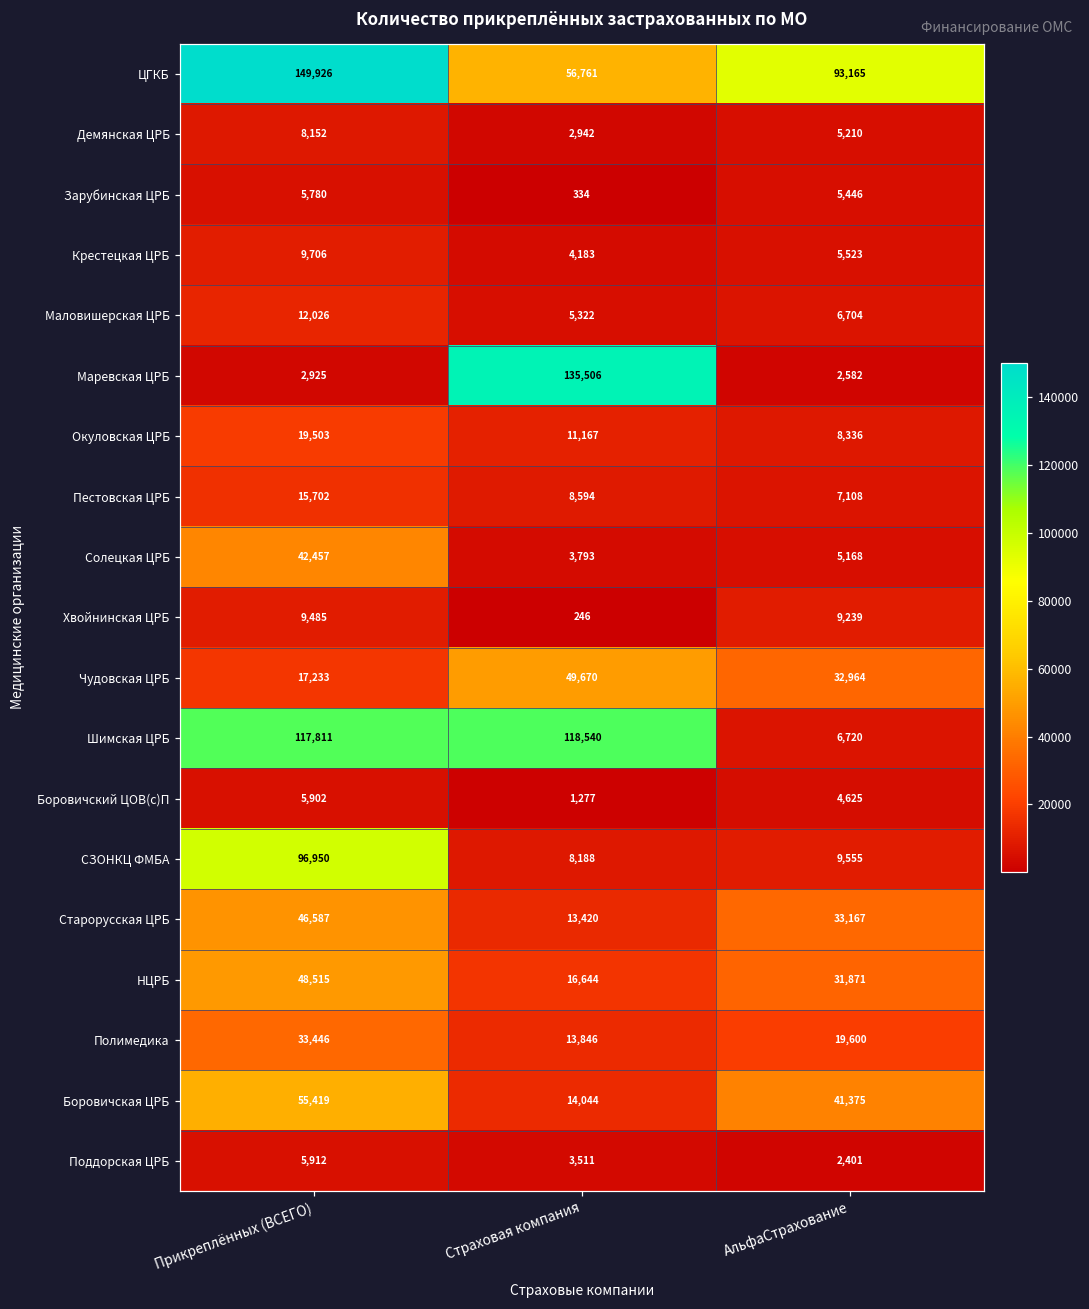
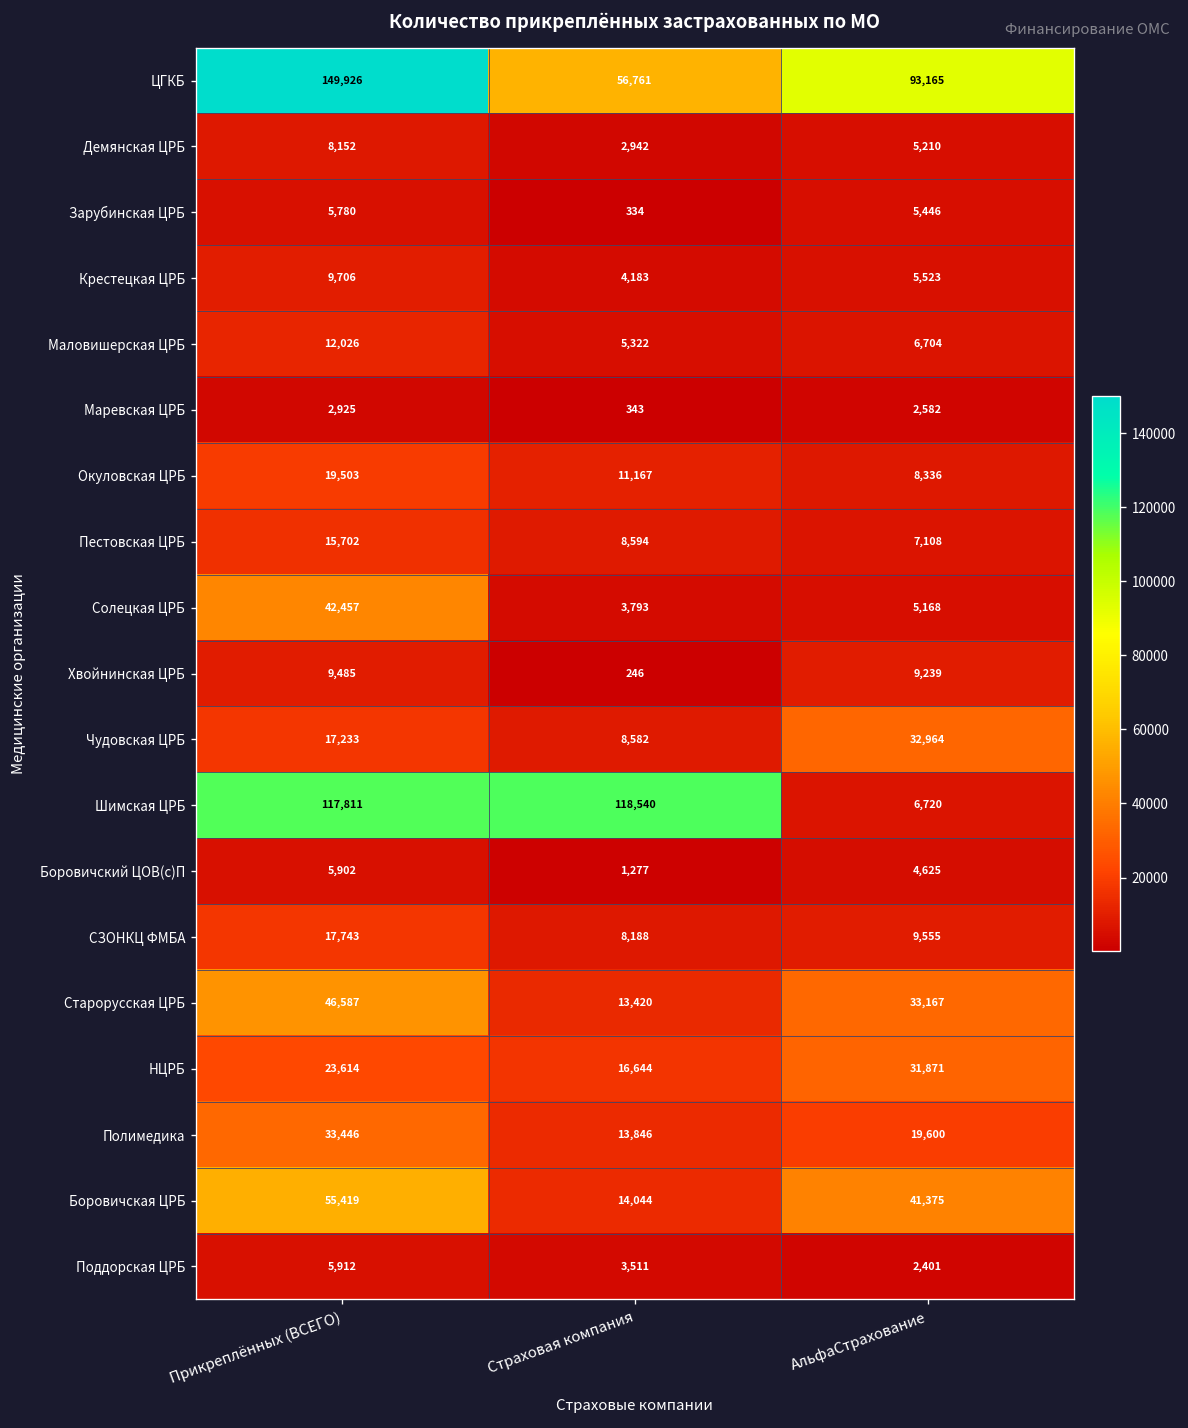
  {
    "ЦГКБ": {
      "Прикреплённых (ВСЕГО)": "149,926",
      "Страховая компания": "56,761",
      "АльфаСтрахование": "93,165"
    },
    "Демянская ЦРБ": {
      "Прикреплённых (ВСЕГО)": "8,152",
      "Страховая компания": "2,942",
      "АльфаСтрахование": "5,210"
    },
    "Зарубинская ЦРБ": {
      "Прикреплённых (ВСЕГО)": "5,780",
      "Страховая компания": "334",
      "АльфаСтрахование": "5,446"
    },
    "Крестецкая ЦРБ": {
      "Прикреплённых (ВСЕГО)": "9,706",
      "Страховая компания": "4,183",
      "АльфаСтрахование": "5,523"
    },
    "Маловишерская ЦРБ": {
      "Прикреплённых (ВСЕГО)": "12,026",
      "Страховая компания": "5,322",
      "АльфаСтрахование": "6,704"
    },
    "Маревская ЦРБ": {
      "Прикреплённых (ВСЕГО)": "2,925",
-     "Страховая компания": "135,506",
+     "Страховая компания": "343",
      "АльфаСтрахование": "2,582"
    },
    "Окуловская ЦРБ": {
      "Прикреплённых (ВСЕГО)": "19,503",
      "Страховая компания": "11,167",
      "АльфаСтрахование": "8,336"
    },
    "Пестовская ЦРБ": {
      "Прикреплённых (ВСЕГО)": "15,702",
      "Страховая компания": "8,594",
      "АльфаСтрахование": "7,108"
    },
    "Солецкая ЦРБ": {
      "Прикреплённых (ВСЕГО)": "42,457",
      "Страховая компания": "3,793",
      "АльфаСтрахование": "5,168"
    },
    "Хвойнинская ЦРБ": {
      "Прикреплённых (ВСЕГО)": "9,485",
      "Страховая компания": "246",
      "АльфаСтрахование": "9,239"
    },
    "Чудовская ЦРБ": {
      "Прикреплённых (ВСЕГО)": "17,233",
-     "Страховая компания": "49,670",
+     "Страховая компания": "8,582",
      "АльфаСтрахование": "32,964"
    },
    "Шимская ЦРБ": {
      "Прикреплённых (ВСЕГО)": "117,811",
      "Страховая компания": "118,540",
      "АльфаСтрахование": "6,720"
    },
    "Боровичский ЦОВ(с)П": {
      "Прикреплённых (ВСЕГО)": "5,902",
      "Страховая компания": "1,277",
      "АльфаСтрахование": "4,625"
    },
    "СЗОНКЦ ФМБА": {
-     "Прикреплённых (ВСЕГО)": "96,950",
+     "Прикреплённых (ВСЕГО)": "17,743",
      "Страховая компания": "8,188",
      "АльфаСтрахование": "9,555"
    },
    "Старорусская ЦРБ": {
      "Прикреплённых (ВСЕГО)": "46,587",
      "Страховая компания": "13,420",
      "АльфаСтрахование": "33,167"
    },
    "НЦРБ": {
-     "Прикреплённых (ВСЕГО)": "48,515",
+     "Прикреплённых (ВСЕГО)": "23,614",
      "Страховая компания": "16,644",
      "АльфаСтрахование": "31,871"
    },
    "Полимедика": {
      "Прикреплённых (ВСЕГО)": "33,446",
      "Страховая компания": "13,846",
      "АльфаСтрахование": "19,600"
    },
    "Боровичская ЦРБ": {
      "Прикреплённых (ВСЕГО)": "55,419",
      "Страховая компания": "14,044",
      "АльфаСтрахование": "41,375"
    },
    "Поддорская ЦРБ": {
      "Прикреплённых (ВСЕГО)": "5,912",
      "Страховая компания": "3,511",
      "АльфаСтрахование": "2,401"
    }
  }
